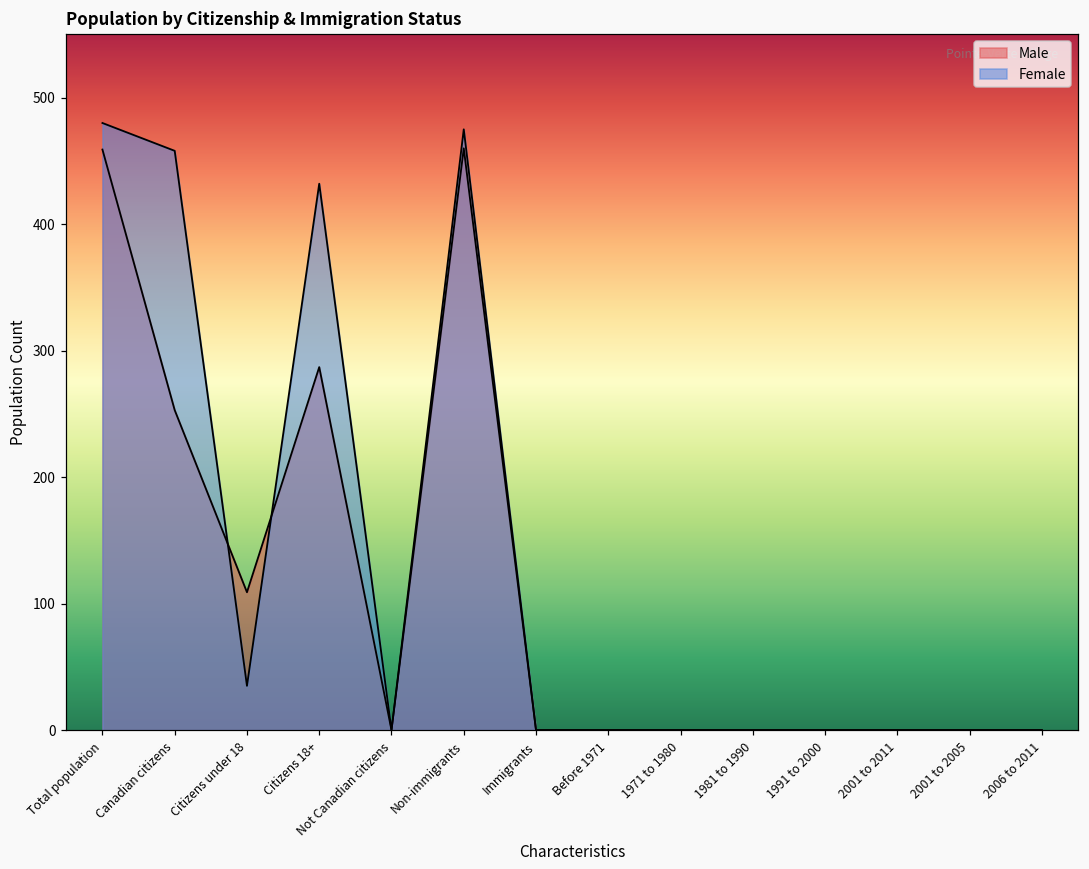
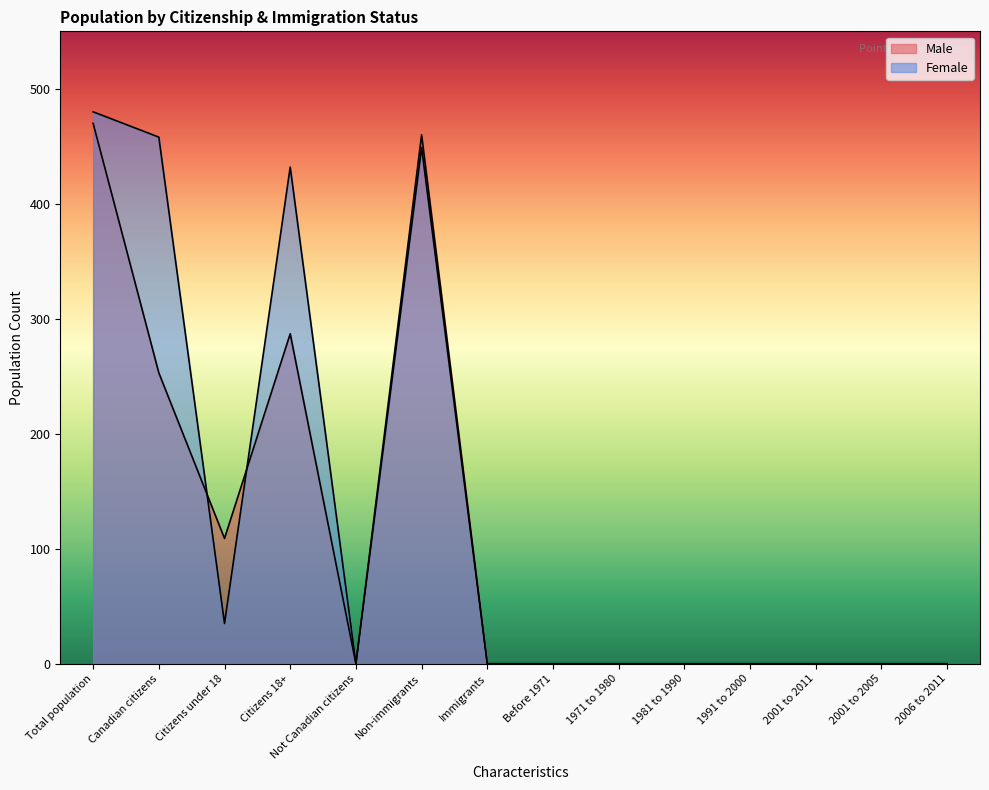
  {
    "Male": {
-     "Total population": 459,
+     "Total population": 470,
      "Canadian citizens": 253,
      "Citizens under 18": 109,
      "Citizens 18+": 287,
      "Non-immigrants": 460
    },
    "Female": {
      "Total population": 480,
      "Canadian citizens": 458,
      "Citizens under 18": 35,
      "Citizens 18+": 432,
-     "Non-immigrants": 475
+     "Non-immigrants": 449
    }
  }
